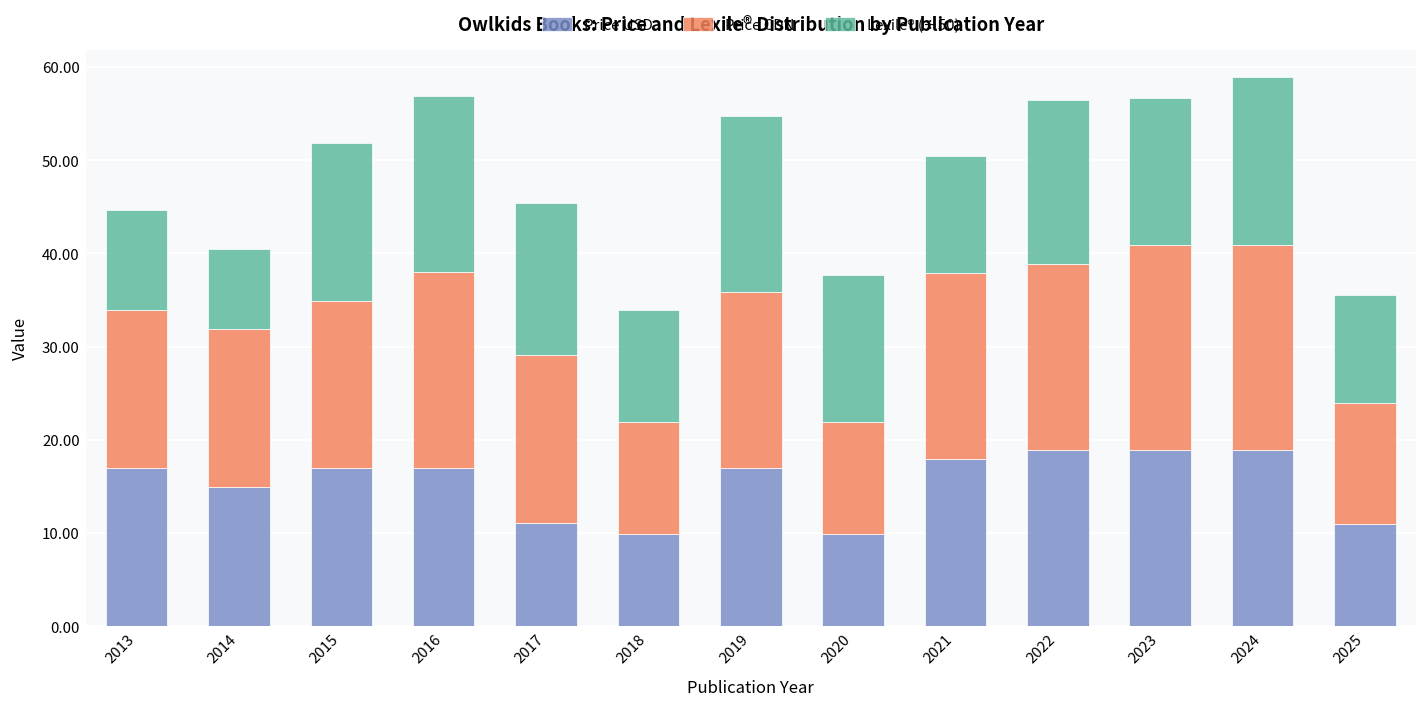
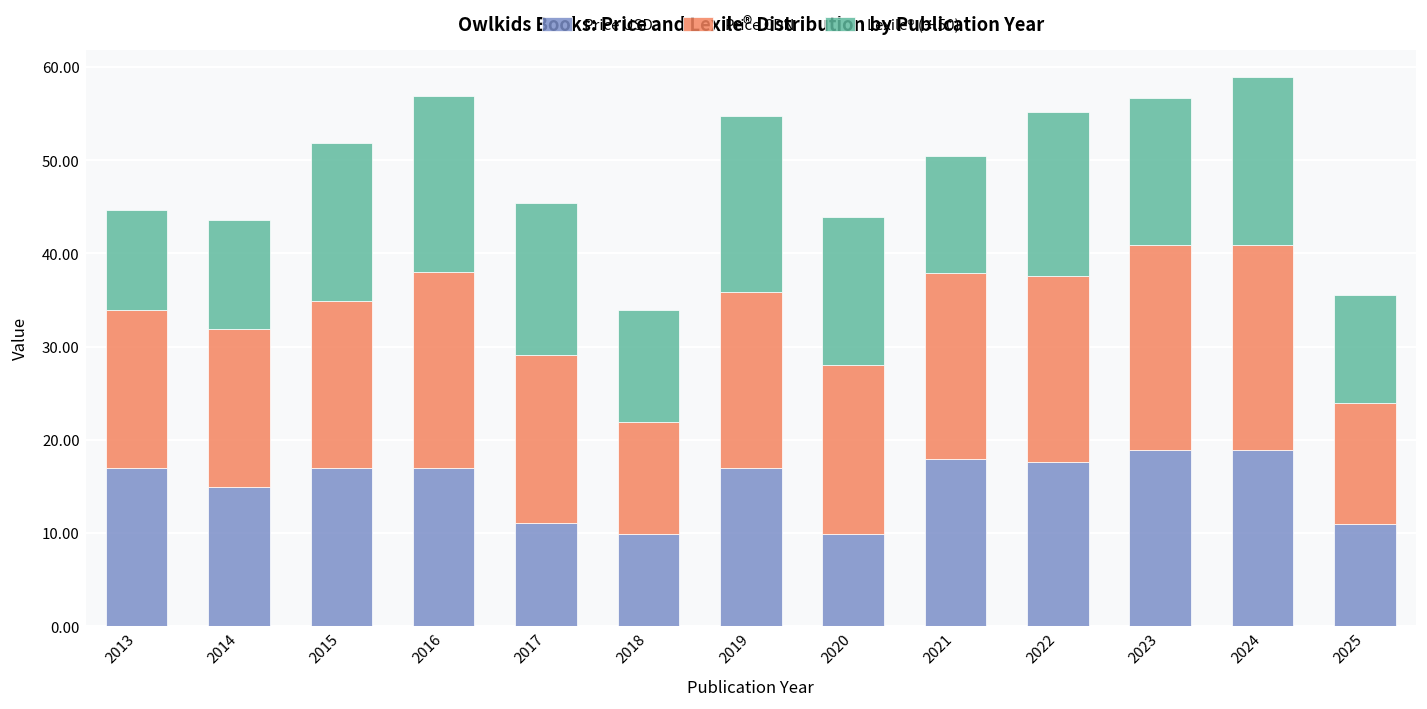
  {
    "Price USD": {
      "2013": 17,
      "2014": 15,
      "2015": 17,
      "2016": 17,
      "2017": 11,
      "2018": 10,
      "2019": 17,
      "2020": 10,
      "2021": 18,
-     "2022": 19,
+     "2022": 18,
      "2023": 19,
      "2024": 19,
      "2025": 11
    },
    "Price CDN": {
      "2013": 17,
      "2014": 17,
      "2015": 18,
      "2016": 21,
      "2017": 18,
      "2018": 12,
      "2019": 19,
-     "2020": 12,
+     "2020": 18,
      "2021": 20,
      "2022": 20,
      "2023": 22,
      "2024": 22,
      "2025": 13
    },
    "Lexile® (÷50)": {
      "2013": 11,
-     "2014": 9,
+     "2014": 12,
      "2015": 17,
      "2016": 19,
      "2017": 16,
      "2018": 12,
      "2019": 19,
      "2020": 16,
      "2021": 13,
      "2022": 18,
      "2023": 16,
      "2024": 18,
      "2025": 12
    }
  }
